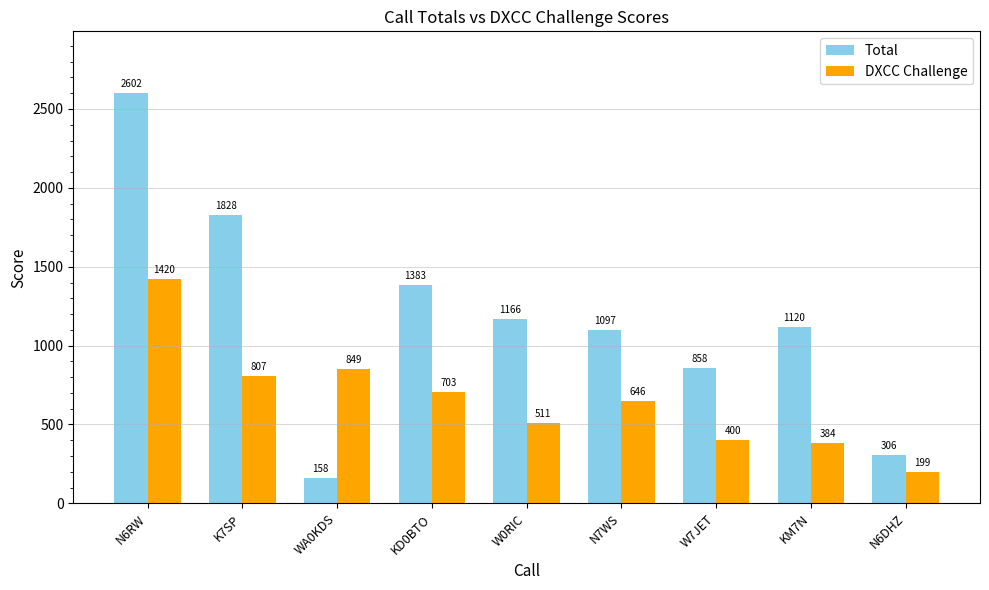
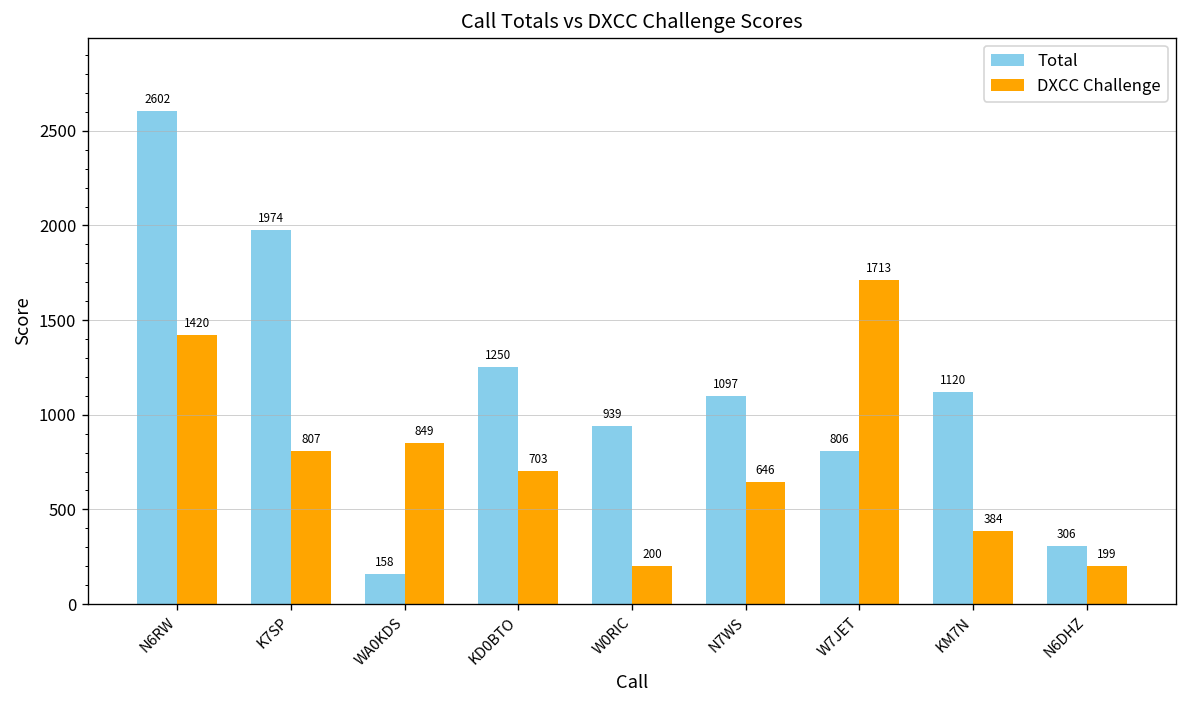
  {
    "Total": {
      "N6RW": 2602,
-     "K7SP": 1828,
+     "K7SP": 1974,
      "WA0KDS": 158,
-     "KD0BTO": 1383,
-     "W0RIC": 1166,
+     "KD0BTO": 1250,
+     "W0RIC": 939,
      "N7WS": 1097,
-     "W7JET": 858,
+     "W7JET": 806,
      "KM7N": 1120,
      "N6DHZ": 306
    },
    "DXCC Challenge": {
      "N6RW": 1420,
      "K7SP": 807,
      "WA0KDS": 849,
      "KD0BTO": 703,
-     "W0RIC": 511,
+     "W0RIC": 200,
      "N7WS": 646,
-     "W7JET": 400,
+     "W7JET": 1713,
      "KM7N": 384,
      "N6DHZ": 199
    }
  }
